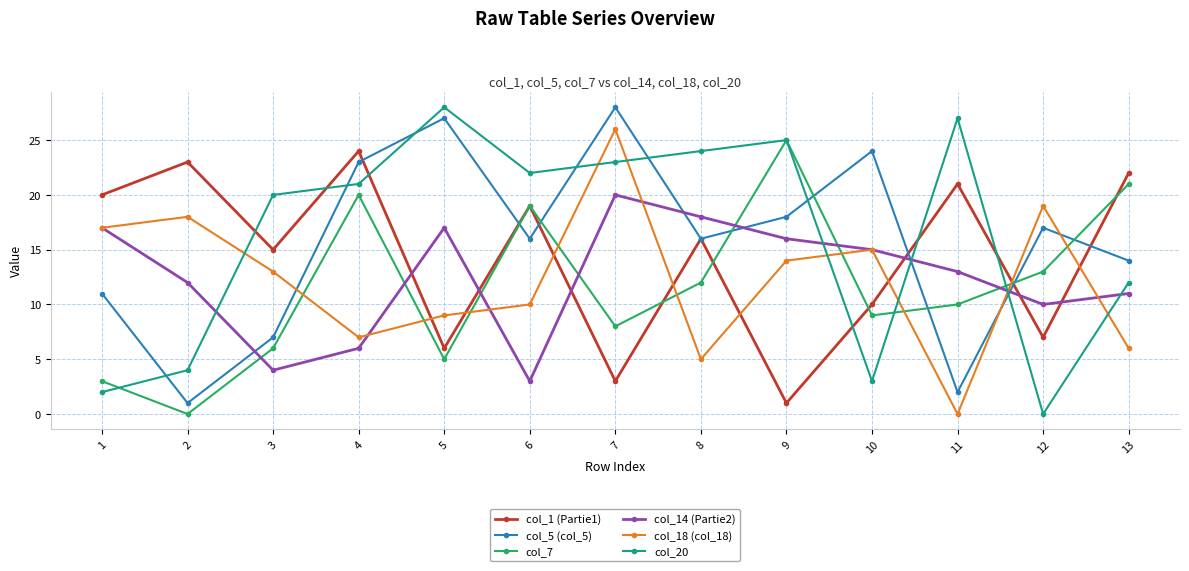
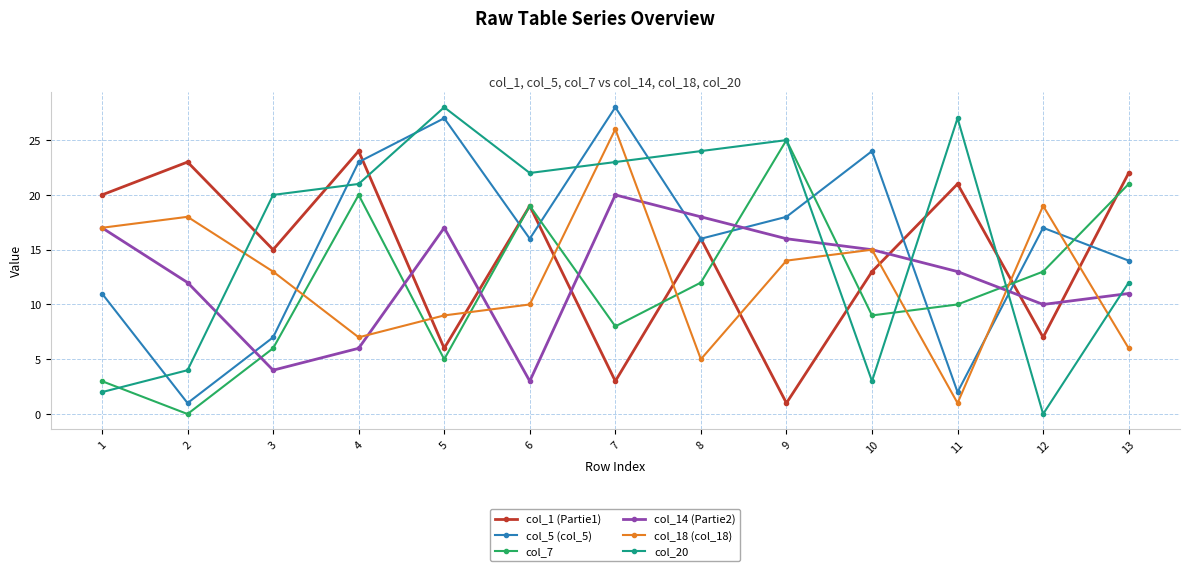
  {
    "col_1 (Partie1)": {
      "1": 20,
      "2": 23,
      "3": 15,
      "4": 24,
      "5": 6,
      "7": 3,
      "9": 1,
-     "10": 10,
+     "10": 13,
      "11": 21,
      "12": 7,
      "13": 22
    },
    "col_5 (col_5)": {
      "1": 11,
      "2": 1,
      "3": 7,
      "4": 23,
      "5": 27,
      "6": 16,
      "7": 28,
      "9": 18,
      "10": 24,
      "11": 2,
      "12": 17,
      "13": 14
    },
    "col_14 (Partie2)": {
      "2": 12,
      "3": 4,
      "4": 6,
      "5": 17,
      "6": 3,
      "7": 20,
      "8": 18,
      "9": 16,
      "11": 13,
      "12": 10,
      "13": 11
    },
    "col_18 (col_18)": {
      "2": 18,
      "3": 13,
      "4": 7,
      "5": 9,
      "6": 10,
      "7": 26,
      "8": 5,
      "9": 14,
-     "11": 0,
+     "11": 1,
      "12": 19,
      "13": 6
    }
  }
